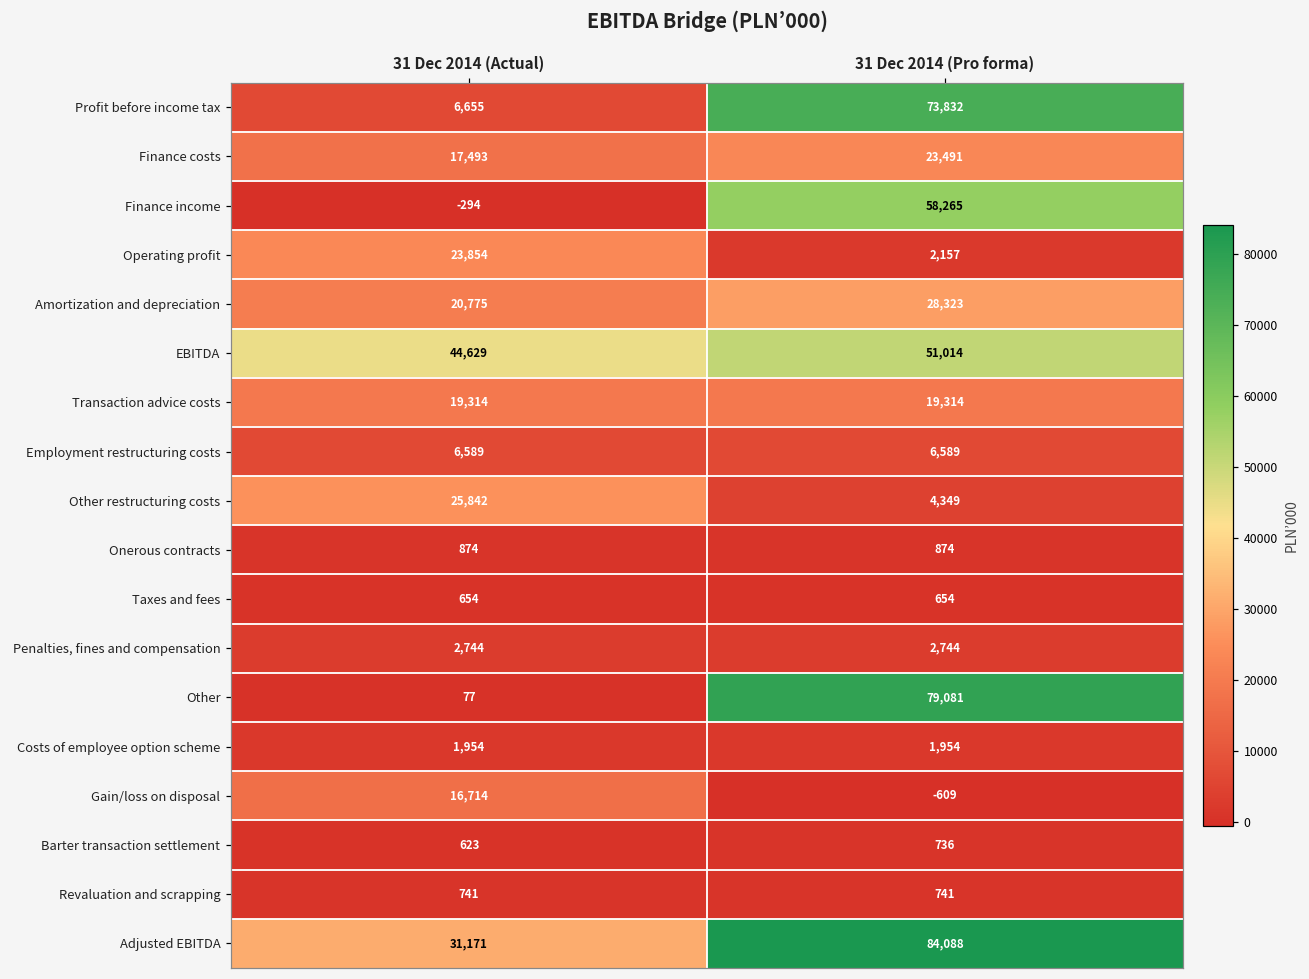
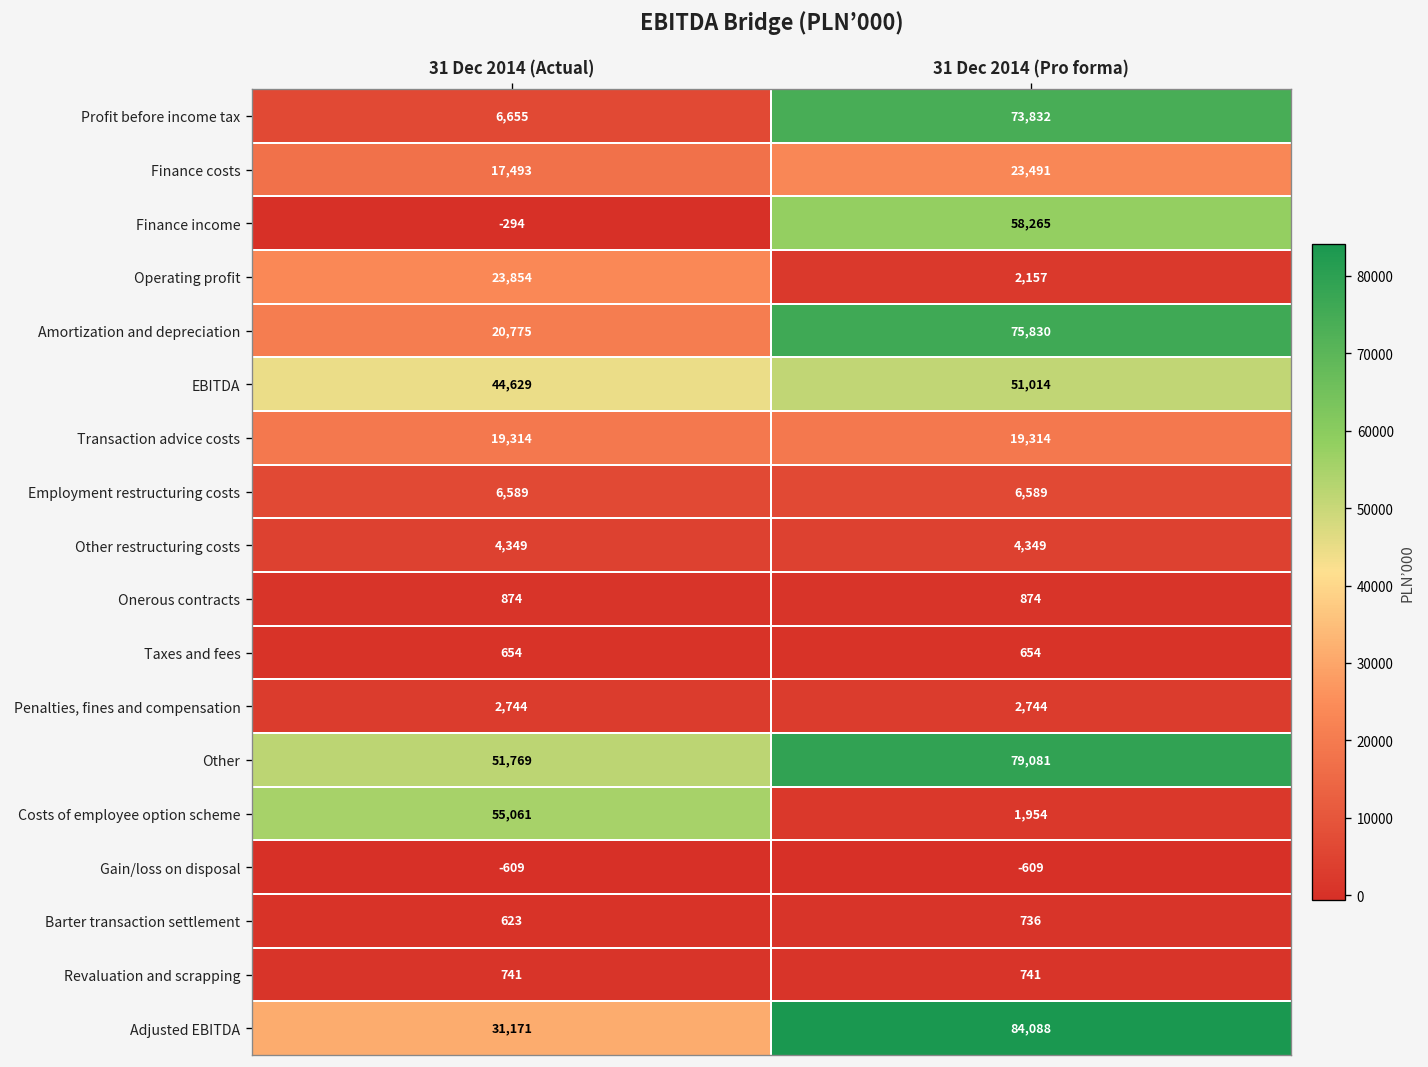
  {
    "Profit before income tax": {
      "31 Dec 2014 (Actual)": "6,655",
      "31 Dec 2014 (Pro forma)": "73,832"
    },
    "Finance costs": {
      "31 Dec 2014 (Actual)": "17,493",
      "31 Dec 2014 (Pro forma)": "23,491"
    },
    "Finance income": {
      "31 Dec 2014 (Actual)": "-294",
      "31 Dec 2014 (Pro forma)": "58,265"
    },
    "Operating profit": {
      "31 Dec 2014 (Actual)": "23,854",
      "31 Dec 2014 (Pro forma)": "2,157"
    },
    "Amortization and depreciation": {
      "31 Dec 2014 (Actual)": "20,775",
-     "31 Dec 2014 (Pro forma)": "28,323"
+     "31 Dec 2014 (Pro forma)": "75,830"
    },
    "EBITDA": {
      "31 Dec 2014 (Actual)": "44,629",
      "31 Dec 2014 (Pro forma)": "51,014"
    },
    "Transaction advice costs": {
      "31 Dec 2014 (Actual)": "19,314",
      "31 Dec 2014 (Pro forma)": "19,314"
    },
    "Employment restructuring costs": {
      "31 Dec 2014 (Actual)": "6,589",
      "31 Dec 2014 (Pro forma)": "6,589"
    },
    "Other restructuring costs": {
-     "31 Dec 2014 (Actual)": "25,842",
+     "31 Dec 2014 (Actual)": "4,349",
      "31 Dec 2014 (Pro forma)": "4,349"
    },
    "Onerous contracts": {
      "31 Dec 2014 (Actual)": "874",
      "31 Dec 2014 (Pro forma)": "874"
    },
    "Taxes and fees": {
      "31 Dec 2014 (Actual)": "654",
      "31 Dec 2014 (Pro forma)": "654"
    },
    "Penalties, fines and compensation": {
      "31 Dec 2014 (Actual)": "2,744",
      "31 Dec 2014 (Pro forma)": "2,744"
    },
    "Other": {
-     "31 Dec 2014 (Actual)": "77",
+     "31 Dec 2014 (Actual)": "51,769",
      "31 Dec 2014 (Pro forma)": "79,081"
    },
    "Costs of employee option scheme": {
-     "31 Dec 2014 (Actual)": "1,954",
+     "31 Dec 2014 (Actual)": "55,061",
      "31 Dec 2014 (Pro forma)": "1,954"
    },
    "Gain/loss on disposal": {
-     "31 Dec 2014 (Actual)": "16,714",
+     "31 Dec 2014 (Actual)": "-609",
      "31 Dec 2014 (Pro forma)": "-609"
    },
    "Barter transaction settlement": {
      "31 Dec 2014 (Actual)": "623",
      "31 Dec 2014 (Pro forma)": "736"
    },
    "Revaluation and scrapping": {
      "31 Dec 2014 (Actual)": "741",
      "31 Dec 2014 (Pro forma)": "741"
    },
    "Adjusted EBITDA": {
      "31 Dec 2014 (Actual)": "31,171",
      "31 Dec 2014 (Pro forma)": "84,088"
    }
  }
